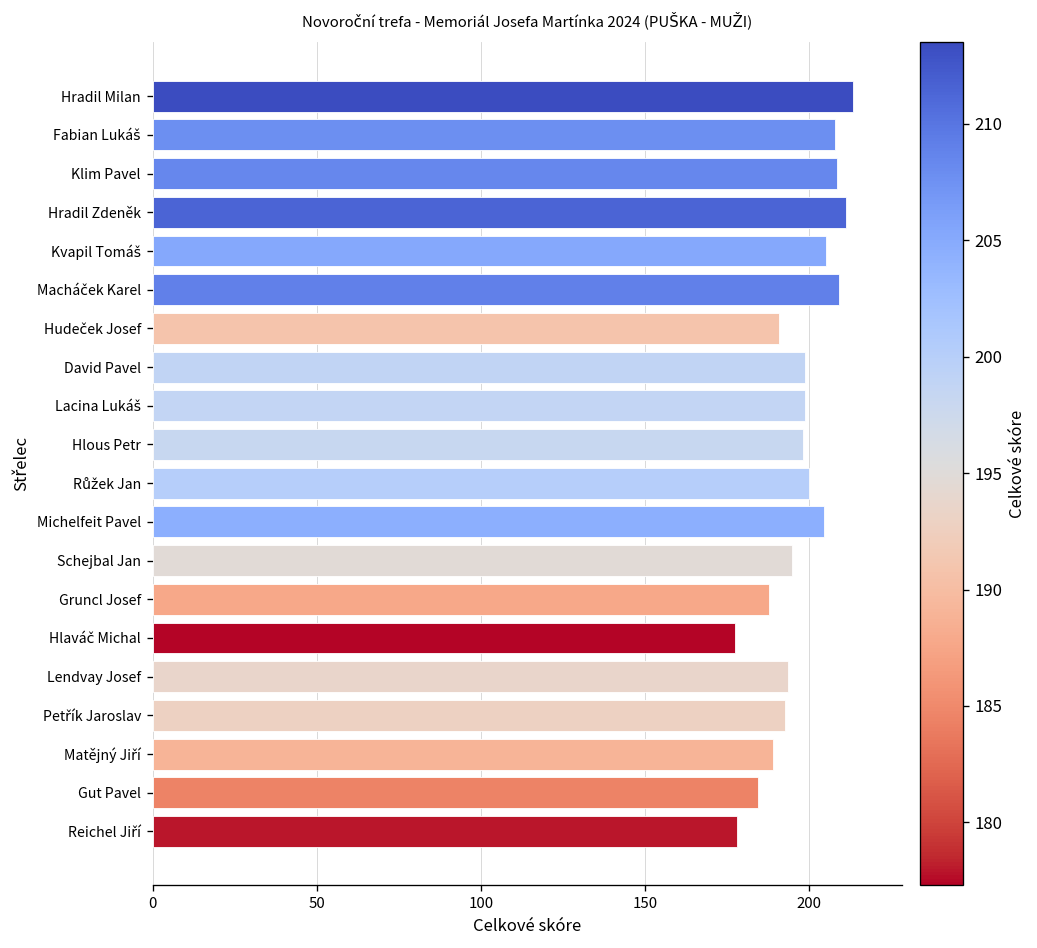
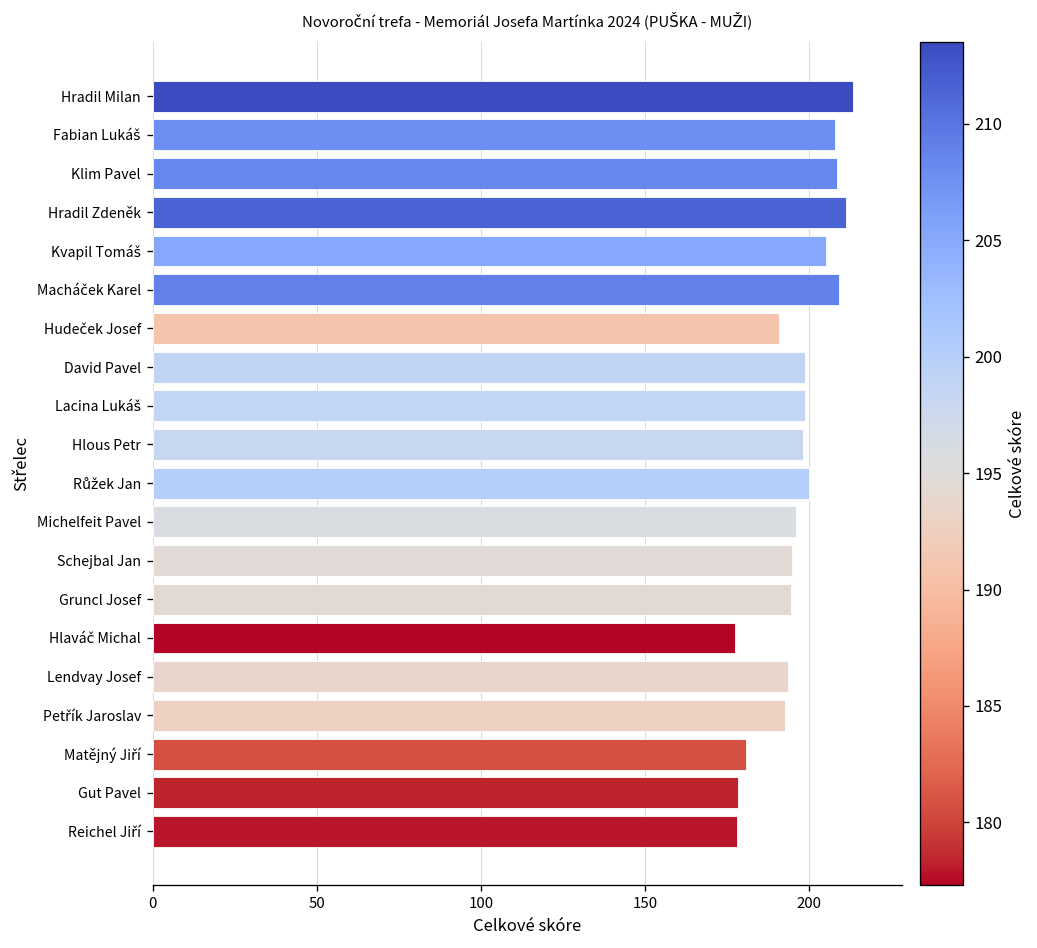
  {
    "Hradil Milan": 214,
    "Fabian Lukáš": 208,
    "Klim Pavel": 209,
    "Hradil Zdeněk": 211,
    "Kvapil Tomáš": 205,
    "Macháček Karel": 209,
    "Hudeček Josef": 191,
    "David Pavel": 199,
    "Lacina Lukáš": 199,
    "Hlous Petr": 198,
    "Růžek Jan": 200,
-   "Michelfeit Pavel": 205,
+   "Michelfeit Pavel": 196,
    "Schejbal Jan": 195,
-   "Gruncl Josef": 188,
+   "Gruncl Josef": 195,
    "Hlaváč Michal": 177,
    "Lendvay Josef": 194,
    "Petřík Jaroslav": 193,
-   "Matějný Jiří": 189,
-   "Gut Pavel": 185,
+   "Matějný Jiří": 181,
+   "Gut Pavel": 178,
    "Reichel Jiří": 178
  }
